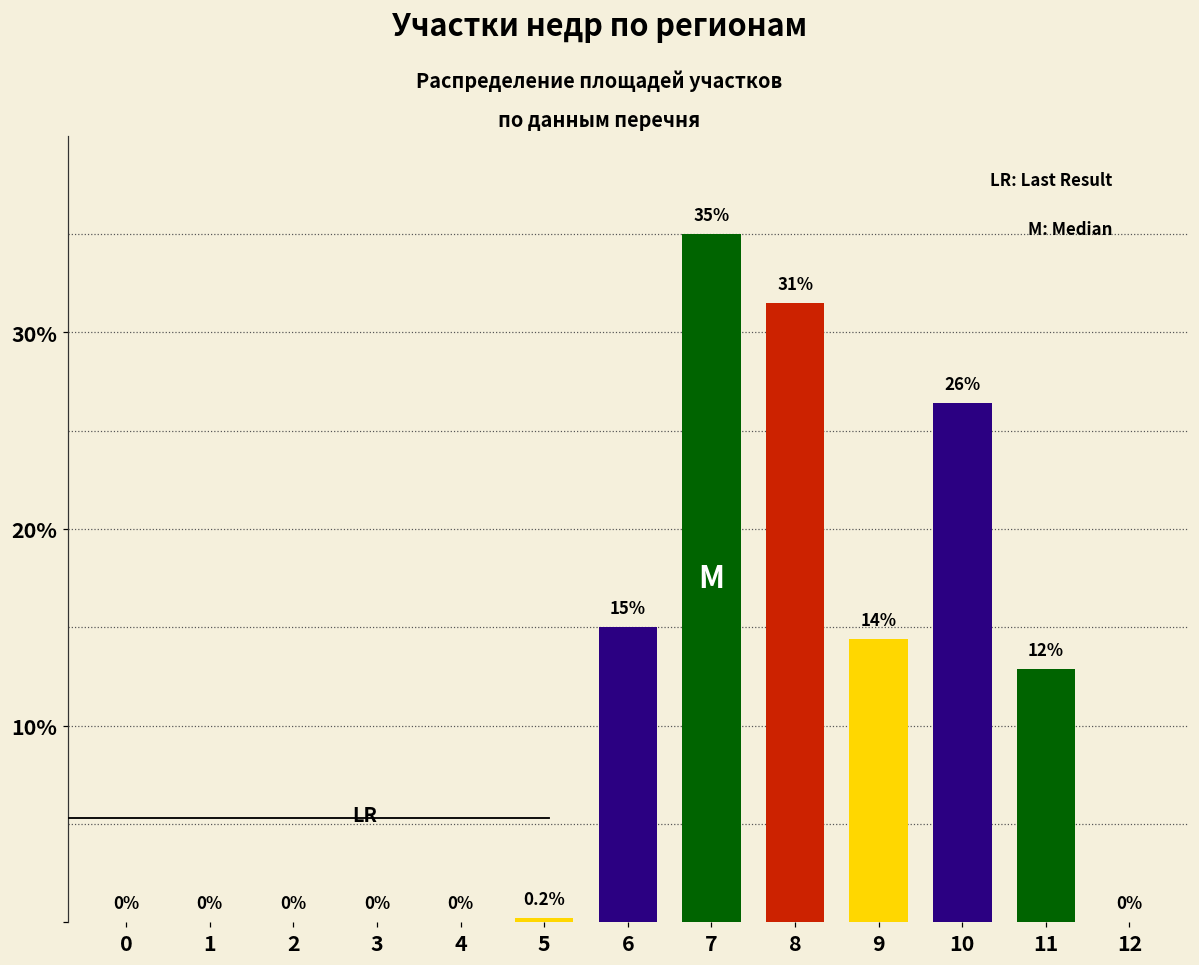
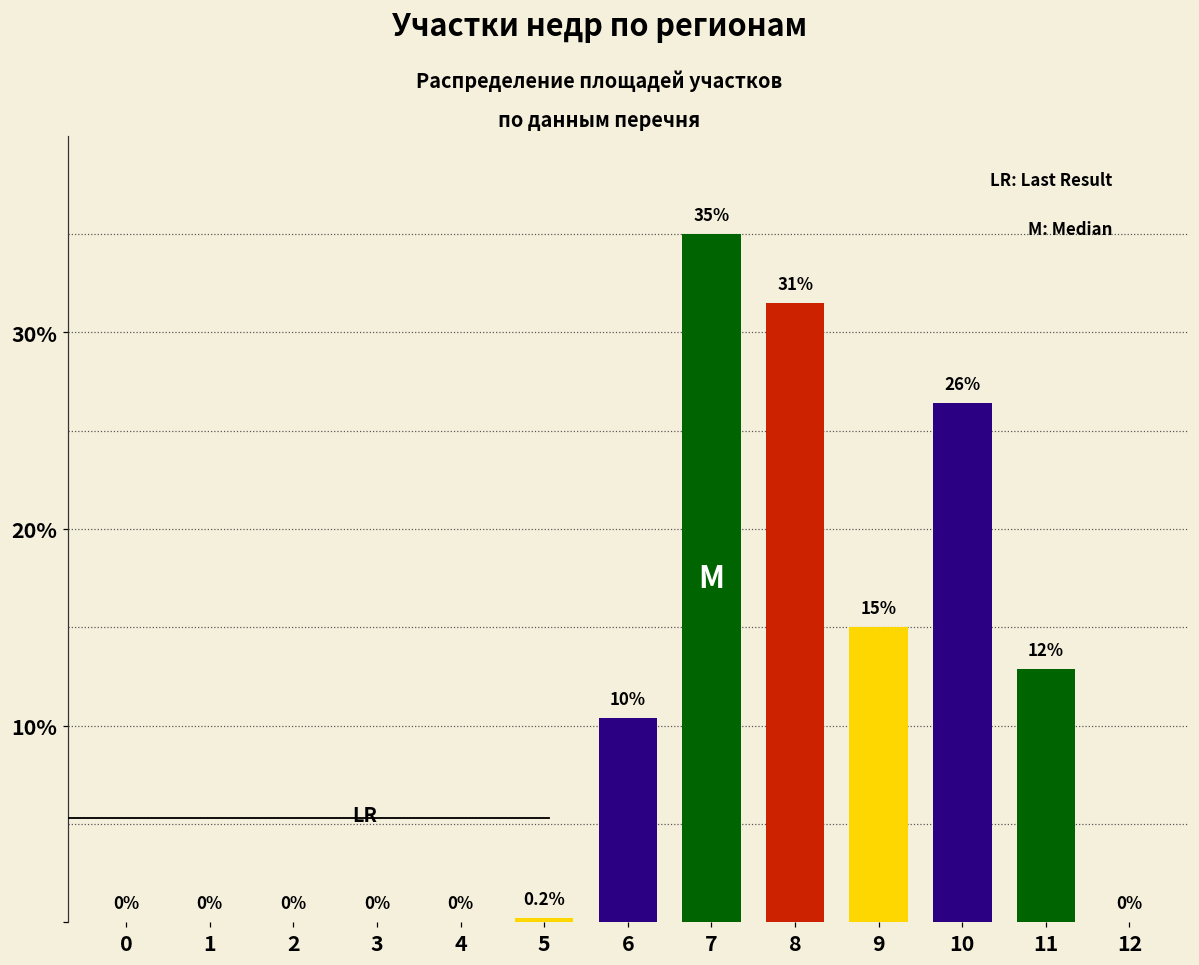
  {
    "0": "0%",
    "1": "0%",
    "2": "0%",
    "3": "0%",
    "4": "0%",
    "5": "0.2%",
-   "6": "15%",
+   "6": "10%",
    "7": "35%",
    "8": "31%",
-   "9": "14%",
+   "9": "15%",
    "10": "26%",
    "12": "0%"
  }
